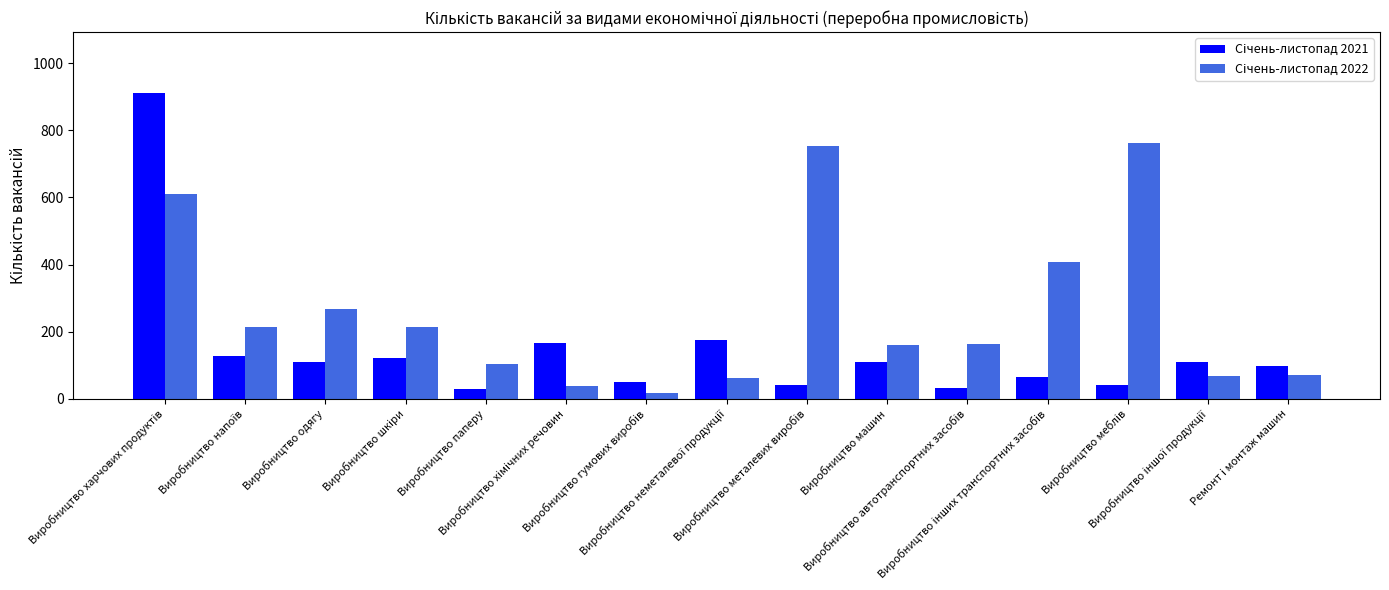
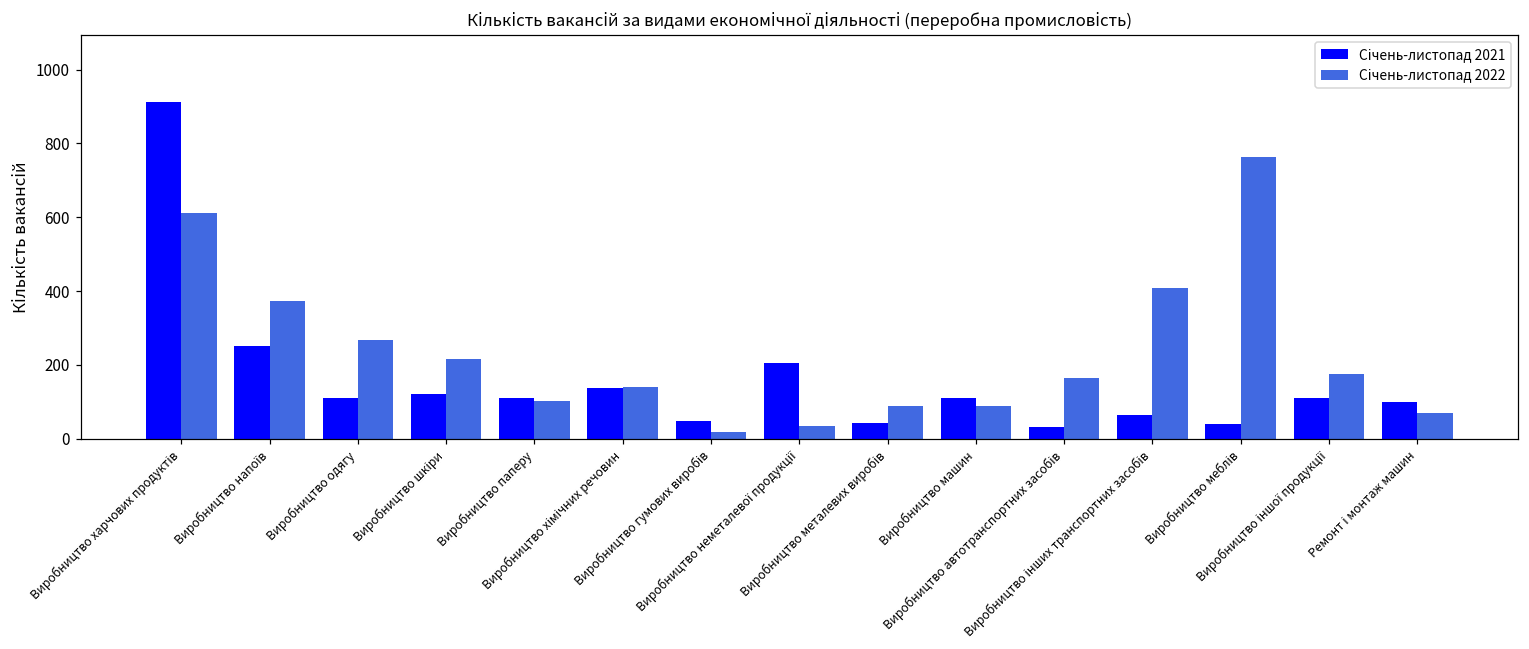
  {
    "Січень-листопад 2021": {
      "Виробництво харчових продуктів": 910,
-     "Виробництво напоїв": 130,
+     "Виробництво напоїв": 250,
      "Виробництво одягу": 110,
      "Виробництво шкіри": 120,
-     "Виробництво паперу": 30,
-     "Виробництво хімічних речовин": 170,
+     "Виробництво паперу": 110,
+     "Виробництво хімічних речовин": 140,
      "Виробництво гумових виробів": 50,
-     "Виробництво неметалевої продукції": 170,
+     "Виробництво неметалевої продукції": 200,
      "Виробництво металевих виробів": 40,
      "Виробництво машин": 110,
      "Виробництво автотранспортних засобів": 30,
      "Виробництво інших транспортних засобів": 60,
      "Виробництво меблів": 40,
      "Виробництво іншої продукції": 110,
      "Ремонт і монтаж машин": 100
    },
    "Січень-листопад 2022": {
      "Виробництво харчових продуктів": 610,
-     "Виробництво напоїв": 210,
+     "Виробництво напоїв": 370,
      "Виробництво одягу": 270,
      "Виробництво шкіри": 220,
      "Виробництво паперу": 100,
-     "Виробництво хімічних речовин": 40,
+     "Виробництво хімічних речовин": 140,
      "Виробництво гумових виробів": 20,
-     "Виробництво неметалевої продукції": 60,
-     "Виробництво металевих виробів": 750,
-     "Виробництво машин": 160,
+     "Виробництво неметалевої продукції": 30,
+     "Виробництво металевих виробів": 90,
+     "Виробництво машин": 90,
      "Виробництво автотранспортних засобів": 160,
      "Виробництво інших транспортних засобів": 410,
      "Виробництво меблів": 760,
-     "Виробництво іншої продукції": 70,
+     "Виробництво іншої продукції": 170,
      "Ремонт і монтаж машин": 70
    }
  }
